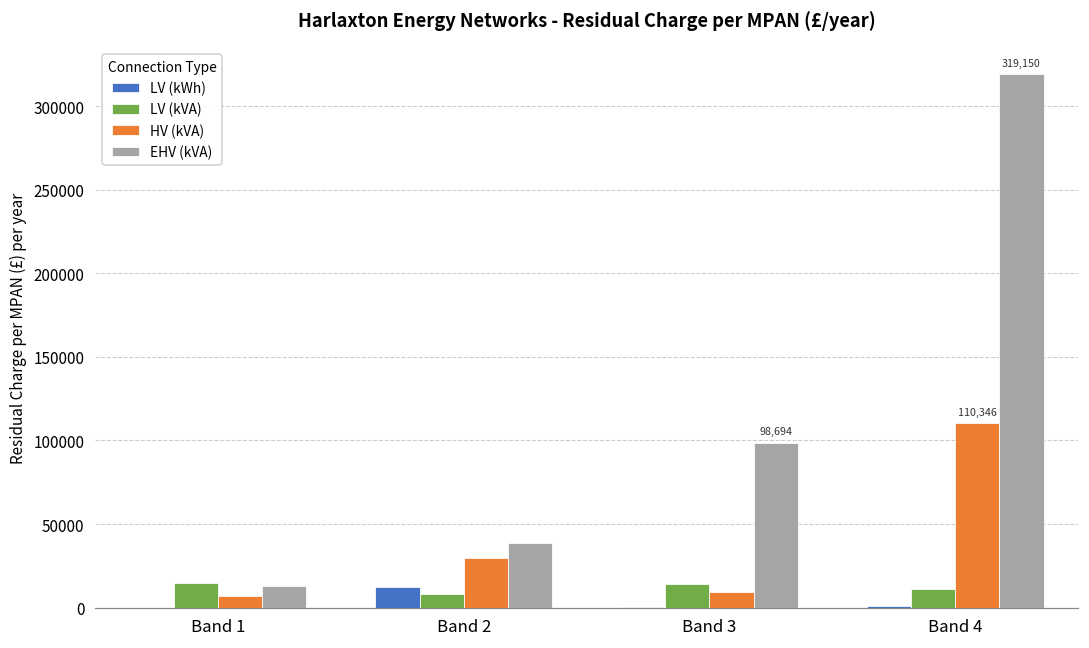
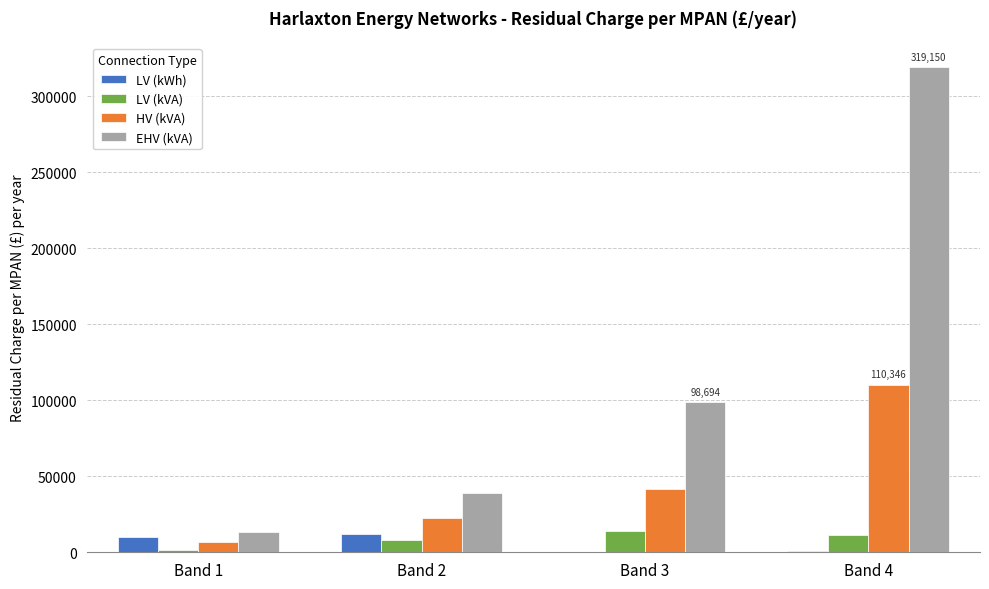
  {
    "LV (kWh)": {
-     "Band 1": "0",
+     "Band 1": "10000",
      "Band 2": "12000"
    },
    "LV (kVA)": {
-     "Band 1": "15000",
+     "Band 1": "1000",
      "Band 2": "8000",
      "Band 3": "14000",
      "Band 4": "11000"
    },
    "HV (kVA)": {
      "Band 1": "7000",
-     "Band 2": "29000",
-     "Band 3": "9000"
+     "Band 2": "23000",
+     "Band 3": "42000"
    },
    "EHV (kVA)": {
      "Band 3": "98,694",
      "Band 4": "319,150"
    }
  }
